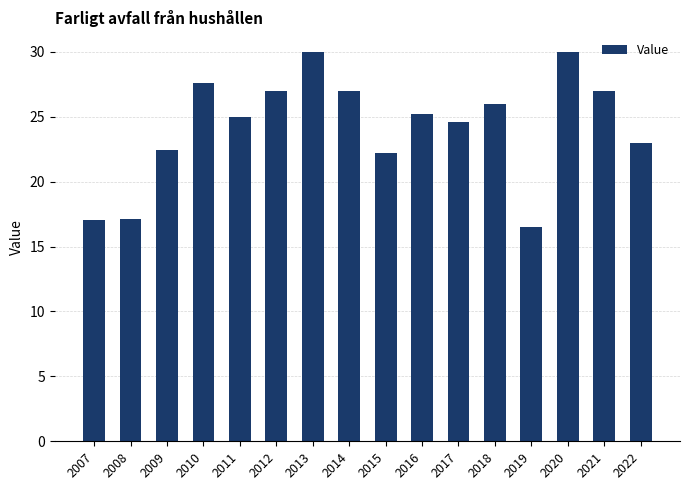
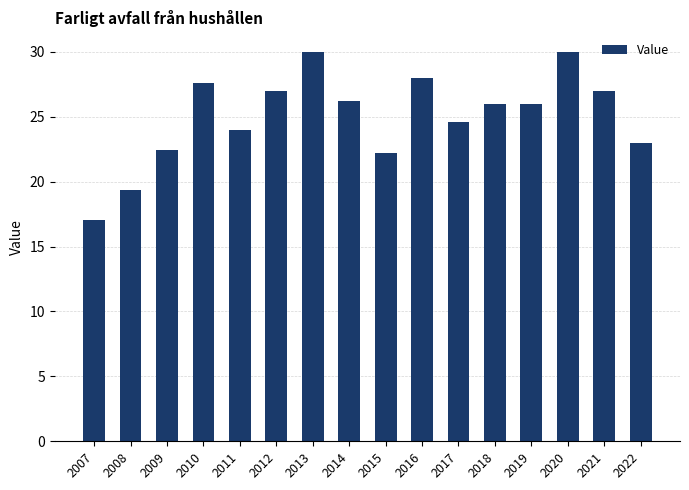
  {
    "2007": 17.0,
-   "2008": 17.2,
+   "2008": 19.3,
    "2009": 22.4,
    "2010": 27.6,
-   "2011": 25,
+   "2011": 24,
    "2012": 27.0,
    "2013": 30.0,
-   "2014": 27.0,
+   "2014": 26.2,
    "2015": 22.2,
-   "2016": 25.2,
+   "2016": 28.0,
    "2017": 24.6,
    "2018": 26.0,
-   "2019": 16.5,
+   "2019": 26.0,
    "2020": 30.0,
    "2021": 27.0,
    "2022": 23.0
  }
